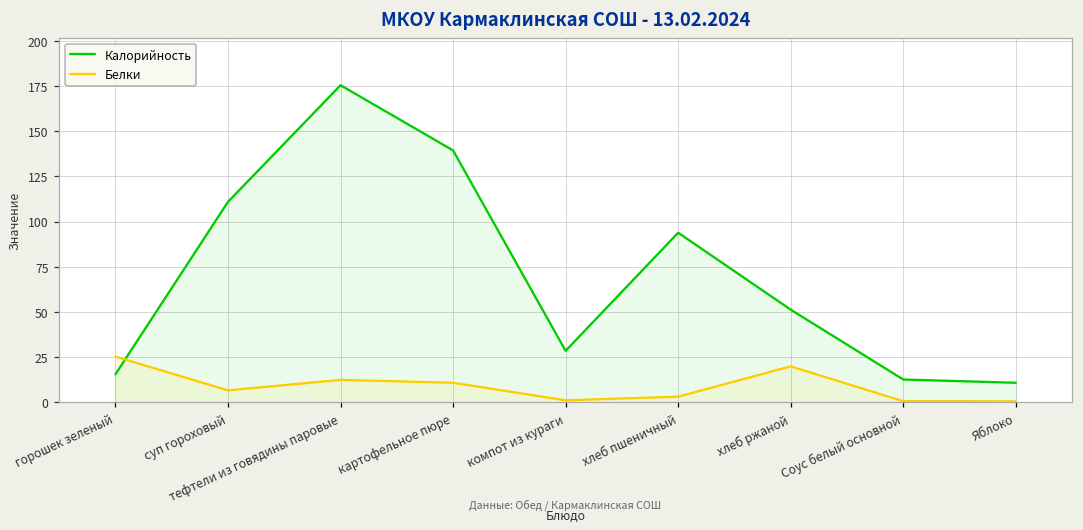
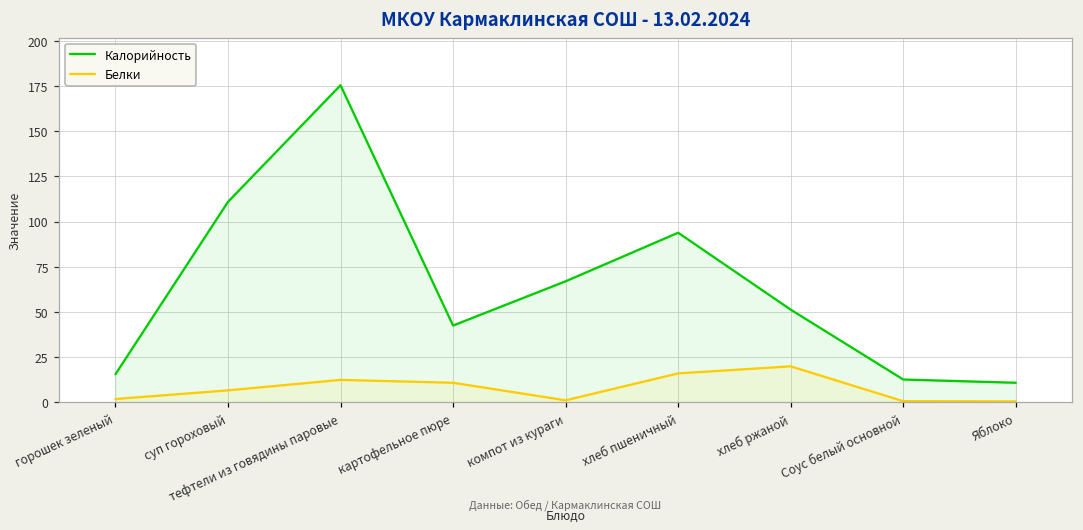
  {
    "Калорийность": {
      "горошек зеленый": 15,
      "суп гороховый": 111,
      "тефтели из говядины паровые": 176,
-     "картофельное пюре": 139,
-     "компот из кураги": 28,
+     "картофельное пюре": 42,
+     "компот из кураги": 67,
      "хлеб пшеничный": 94,
      "хлеб ржаной": 51,
      "Соус белый основной": 13,
      "Яблоко": 11
    },
    "Белки": {
-     "горошек зеленый": 25,
+     "горошек зеленый": 2,
      "суп гороховый": 7,
      "тефтели из говядины паровые": 12,
      "картофельное пюре": 11,
      "компот из кураги": 1,
-     "хлеб пшеничный": 3,
+     "хлеб пшеничный": 16,
      "хлеб ржаной": 20,
      "Соус белый основной": 1,
      "Яблоко": 0
    }
  }
